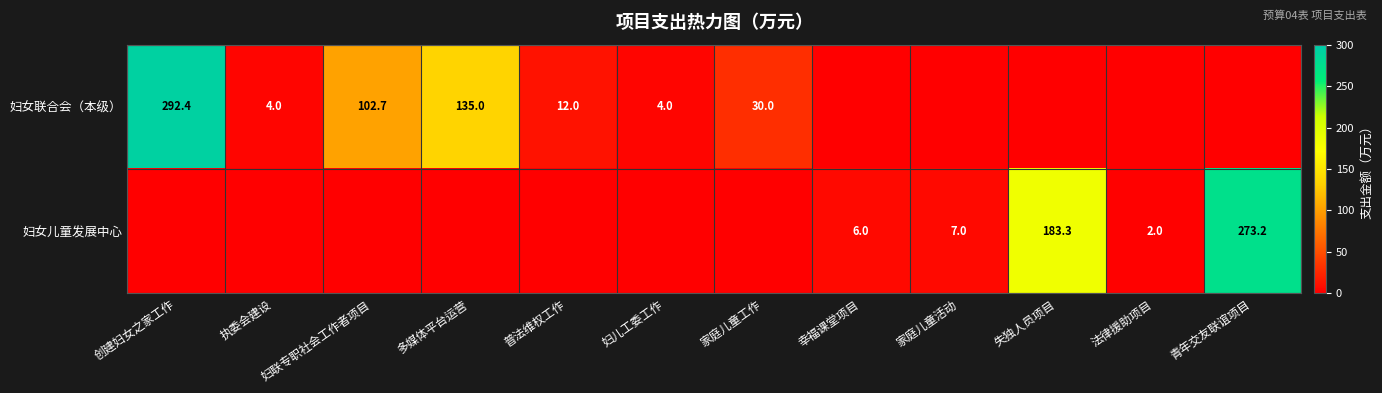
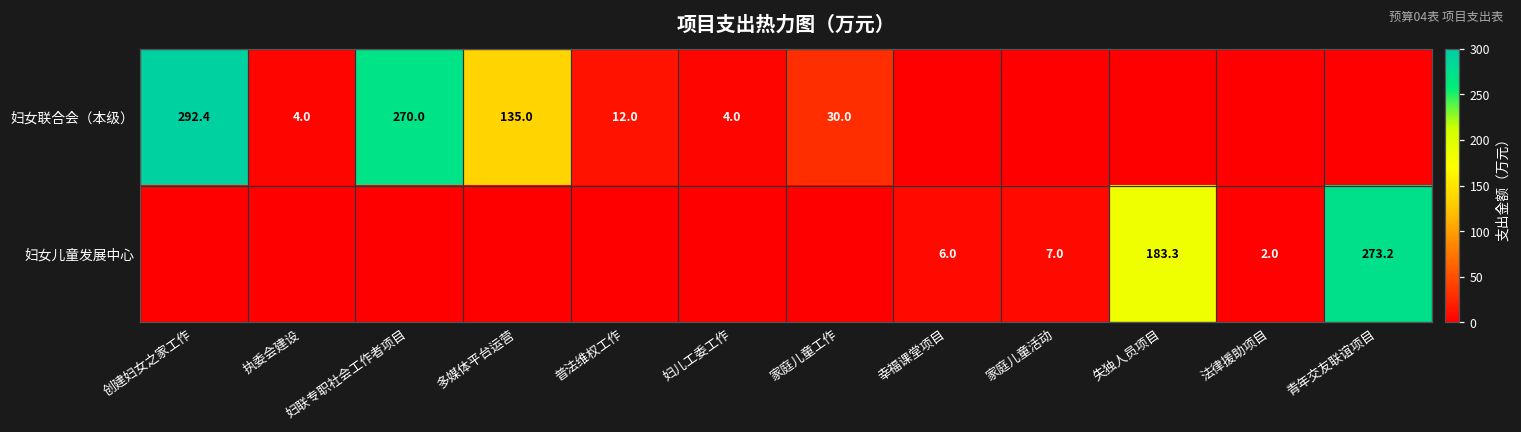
  {
    "妇女联合会（本级）": {
      "创建妇女之家工作": 292.4,
      "执委会建设": 4.0,
-     "妇联专职社会工作者项目": 102.7,
+     "妇联专职社会工作者项目": 270.0,
      "多媒体平台运营": 135.0,
      "普法维权工作": 12.0,
      "妇儿工委工作": 4.0,
      "家庭儿童工作": 30.0
    },
    "妇女儿童发展中心": {
      "幸福课堂项目": 6.0,
      "家庭儿童活动": 7.0,
      "失独人员项目": 183.3,
      "法律援助项目": 2.0,
      "青年交友联谊项目": 273.2
    }
  }
